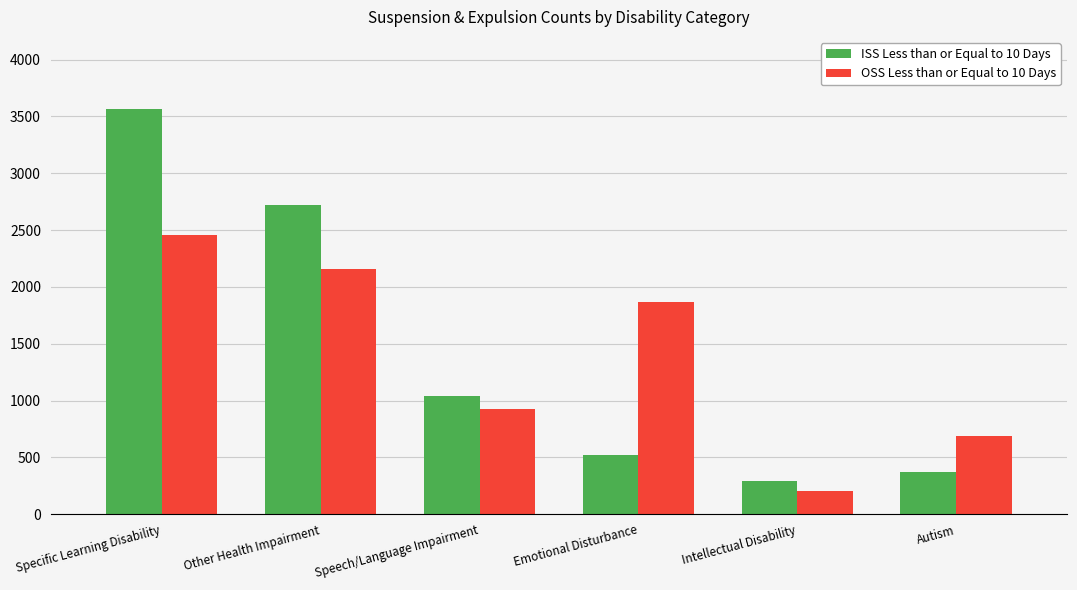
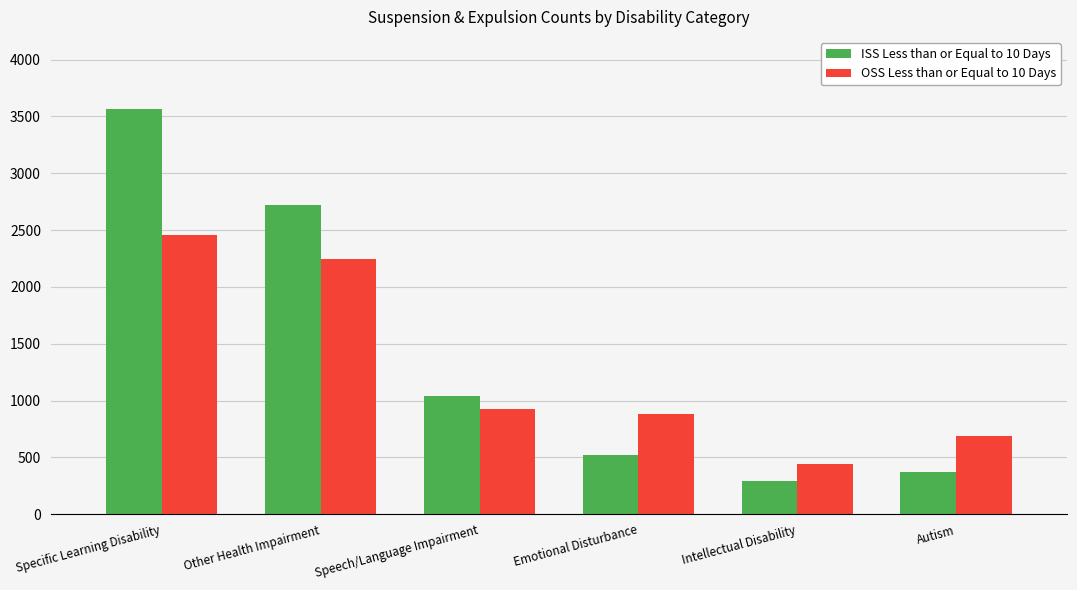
  {
    "ISS Less than or Equal to 10 Days": {
      "Specific Learning Disability": 3560,
      "Other Health Impairment": 2720,
      "Speech/Language Impairment": 1040,
      "Emotional Disturbance": 520,
      "Intellectual Disability": 300,
      "Autism": 370
    },
    "OSS Less than or Equal to 10 Days": {
      "Specific Learning Disability": 2460,
-     "Other Health Impairment": 2150,
+     "Other Health Impairment": 2240,
      "Speech/Language Impairment": 930,
-     "Emotional Disturbance": 1870,
-     "Intellectual Disability": 200,
+     "Emotional Disturbance": 880,
+     "Intellectual Disability": 440,
      "Autism": 690
    }
  }
